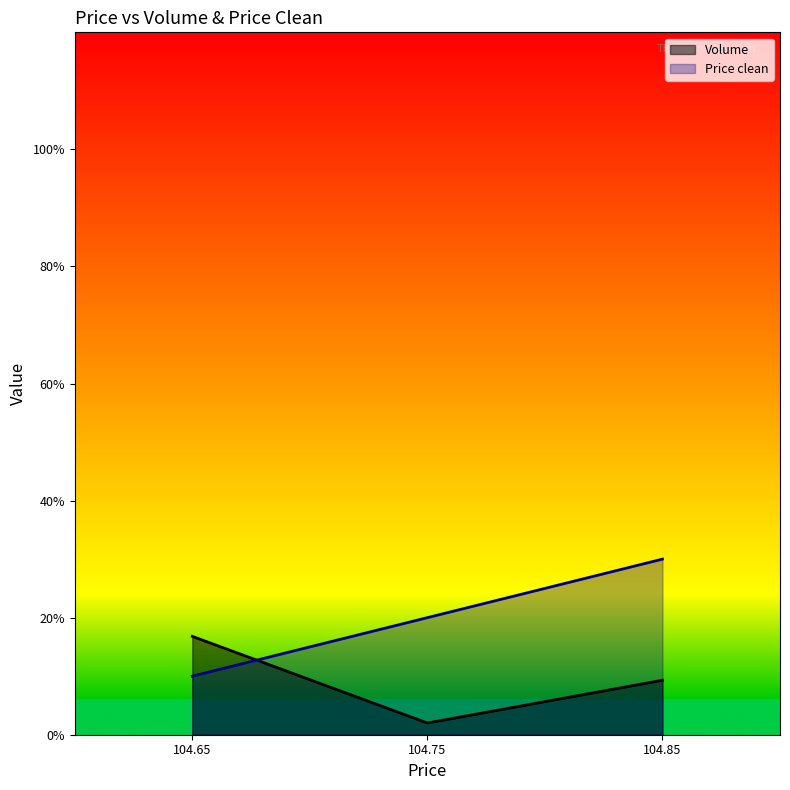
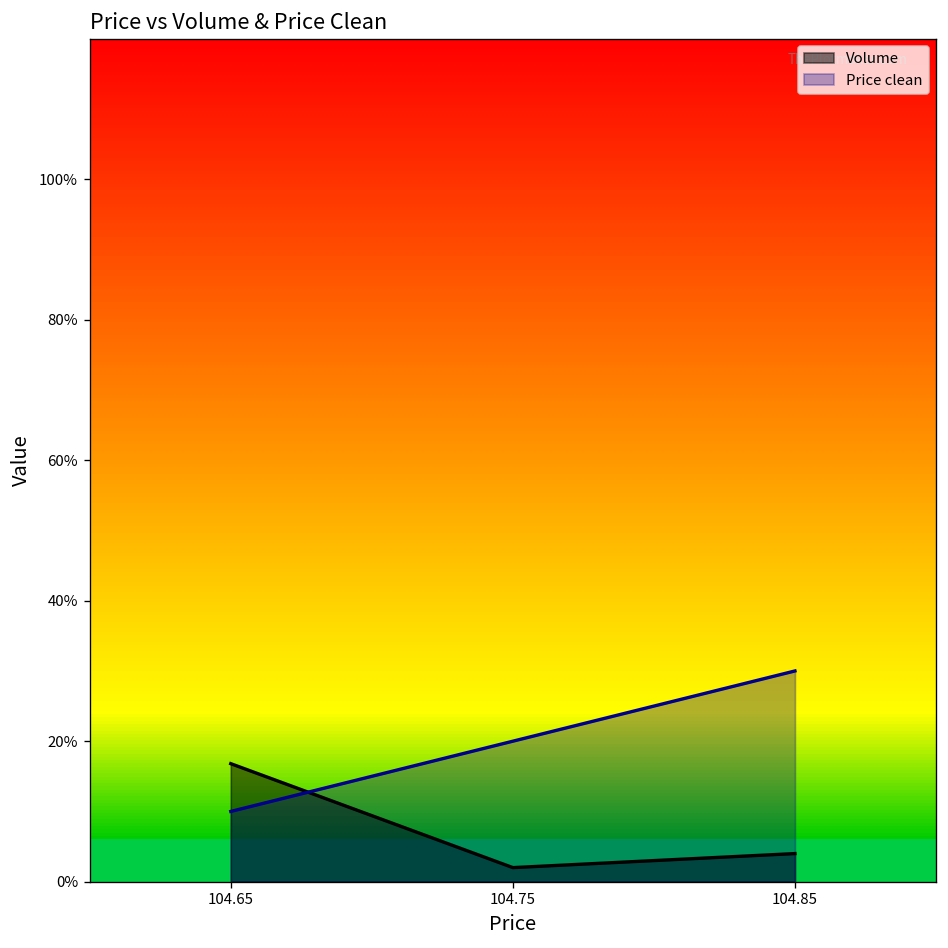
  {
    "Volume": {
      "104.65": "17%",
      "104.75": "2%",
-     "104.85": "9%"
+     "104.85": "4%"
    },
    "Price clean": {
      "104.65": "10%",
      "104.75": "20%",
      "104.85": "30%"
    }
  }
